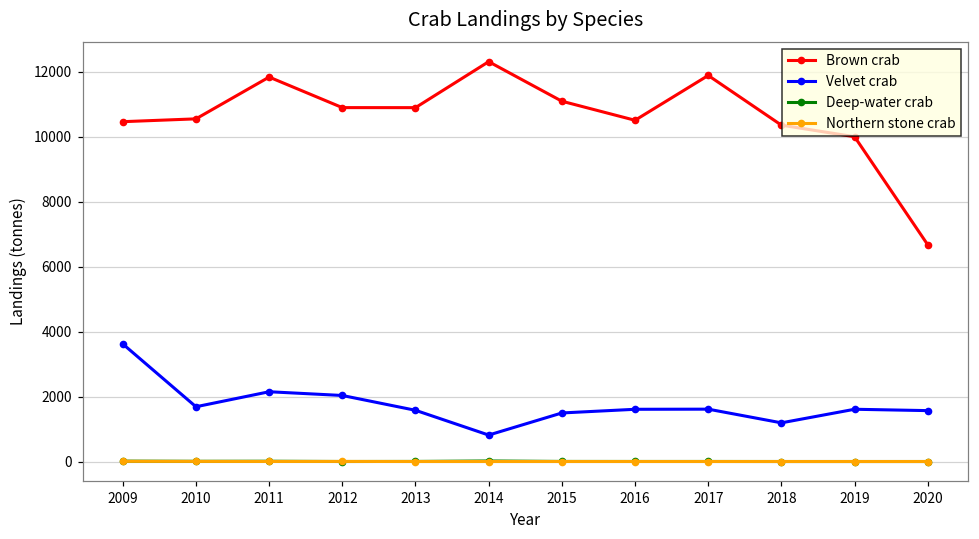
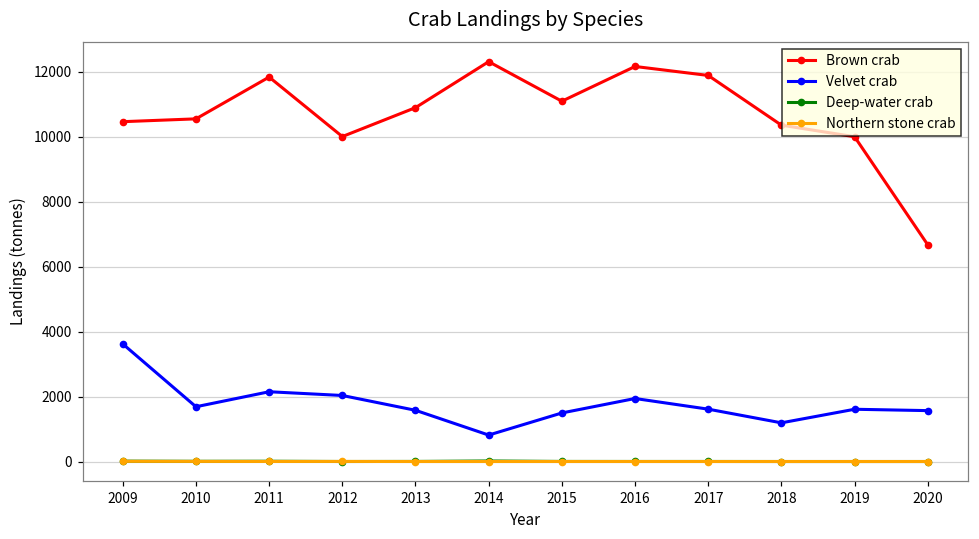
  {
    "Brown crab": {
      "2009": 10500,
      "2010": 10500,
      "2011": 11800,
-     "2012": 10900,
+     "2012": 10000,
      "2013": 10900,
      "2014": 12300,
      "2015": 11100,
-     "2016": 10500,
+     "2016": 12200,
      "2017": 11900,
      "2018": 10400,
      "2020": 6700
    },
    "Velvet crab": {
      "2009": 3600,
      "2010": 1700,
      "2011": 2100,
      "2012": 2000,
      "2013": 1600,
      "2014": 800,
      "2015": 1500,
-     "2016": 1600,
+     "2016": 1900,
      "2017": 1600,
      "2018": 1200,
      "2019": 1600,
      "2020": 1600
    }
  }
